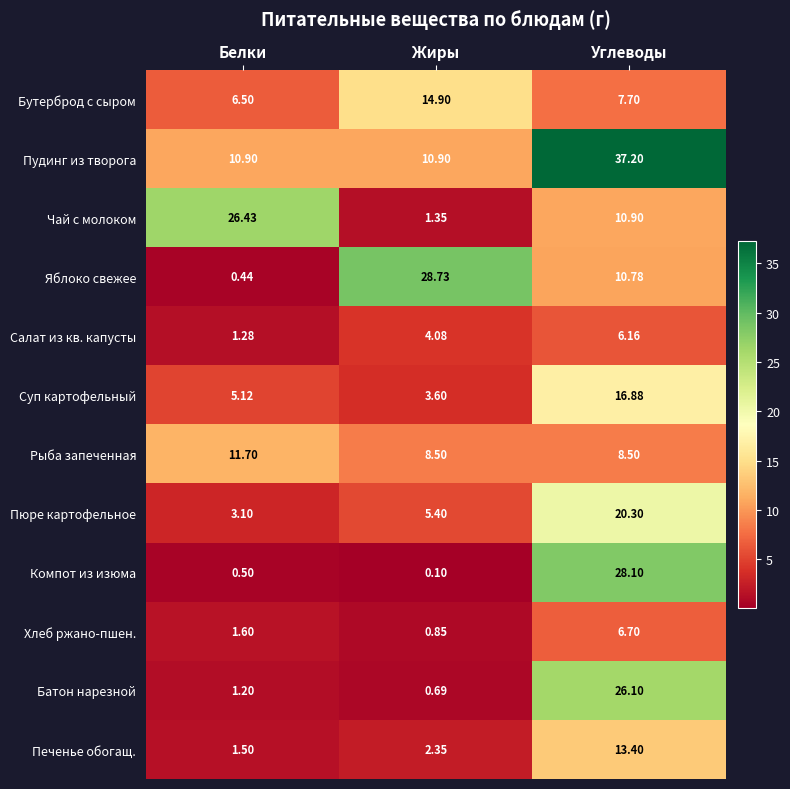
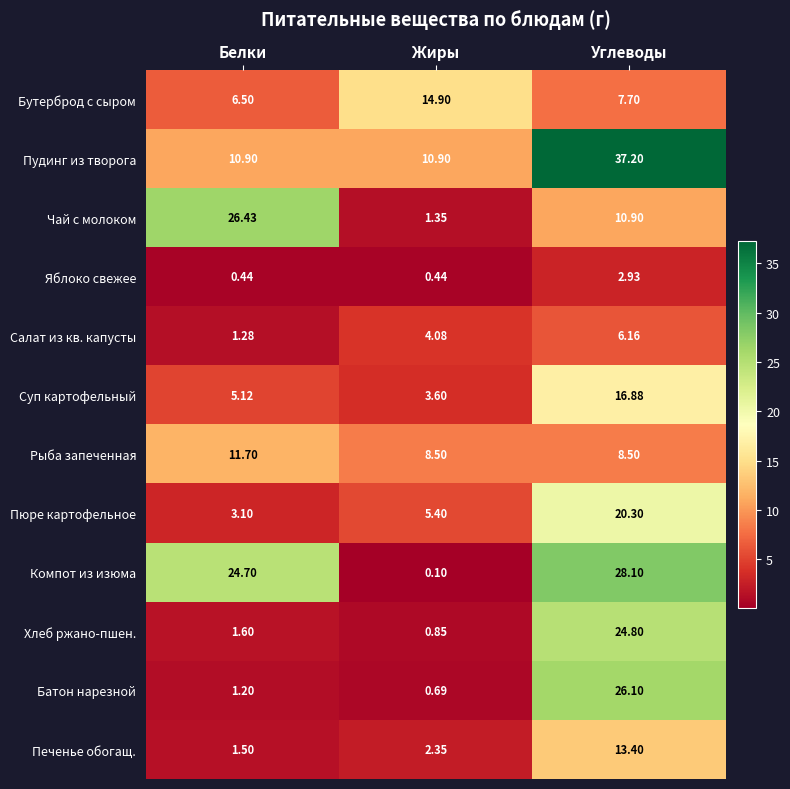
  {
    "Бутерброд с сыром": {
      "Белки": 6.50,
      "Жиры": 14.90,
      "Углеводы": 7.70
    },
    "Пудинг из творога": {
      "Белки": 10.90,
      "Жиры": 10.90,
      "Углеводы": 37.20
    },
    "Чай с молоком": {
      "Белки": 26.43,
      "Жиры": 1.35,
      "Углеводы": 10.90
    },
    "Яблоко свежее": {
      "Белки": 0.44,
-     "Жиры": 28.73,
-     "Углеводы": 10.78
+     "Жиры": 0.44,
+     "Углеводы": 2.93
    },
    "Салат из кв. капусты": {
      "Белки": 1.28,
      "Жиры": 4.08,
      "Углеводы": 6.16
    },
    "Суп картофельный": {
      "Белки": 5.12,
      "Жиры": 3.60,
      "Углеводы": 16.88
    },
    "Рыба запеченная": {
      "Белки": 11.70,
      "Жиры": 8.50,
      "Углеводы": 8.50
    },
    "Пюре картофельное": {
      "Белки": 3.10,
      "Жиры": 5.40,
      "Углеводы": 20.30
    },
    "Компот из изюма": {
-     "Белки": 0.50,
+     "Белки": 24.70,
      "Жиры": 0.10,
      "Углеводы": 28.10
    },
    "Хлеб ржано-пшен.": {
      "Белки": 1.60,
      "Жиры": 0.85,
-     "Углеводы": 6.70
+     "Углеводы": 24.80
    },
    "Батон нарезной": {
      "Белки": 1.20,
      "Жиры": 0.69,
      "Углеводы": 26.10
    },
    "Печенье обогащ.": {
      "Белки": 1.50,
      "Жиры": 2.35,
      "Углеводы": 13.40
    }
  }
